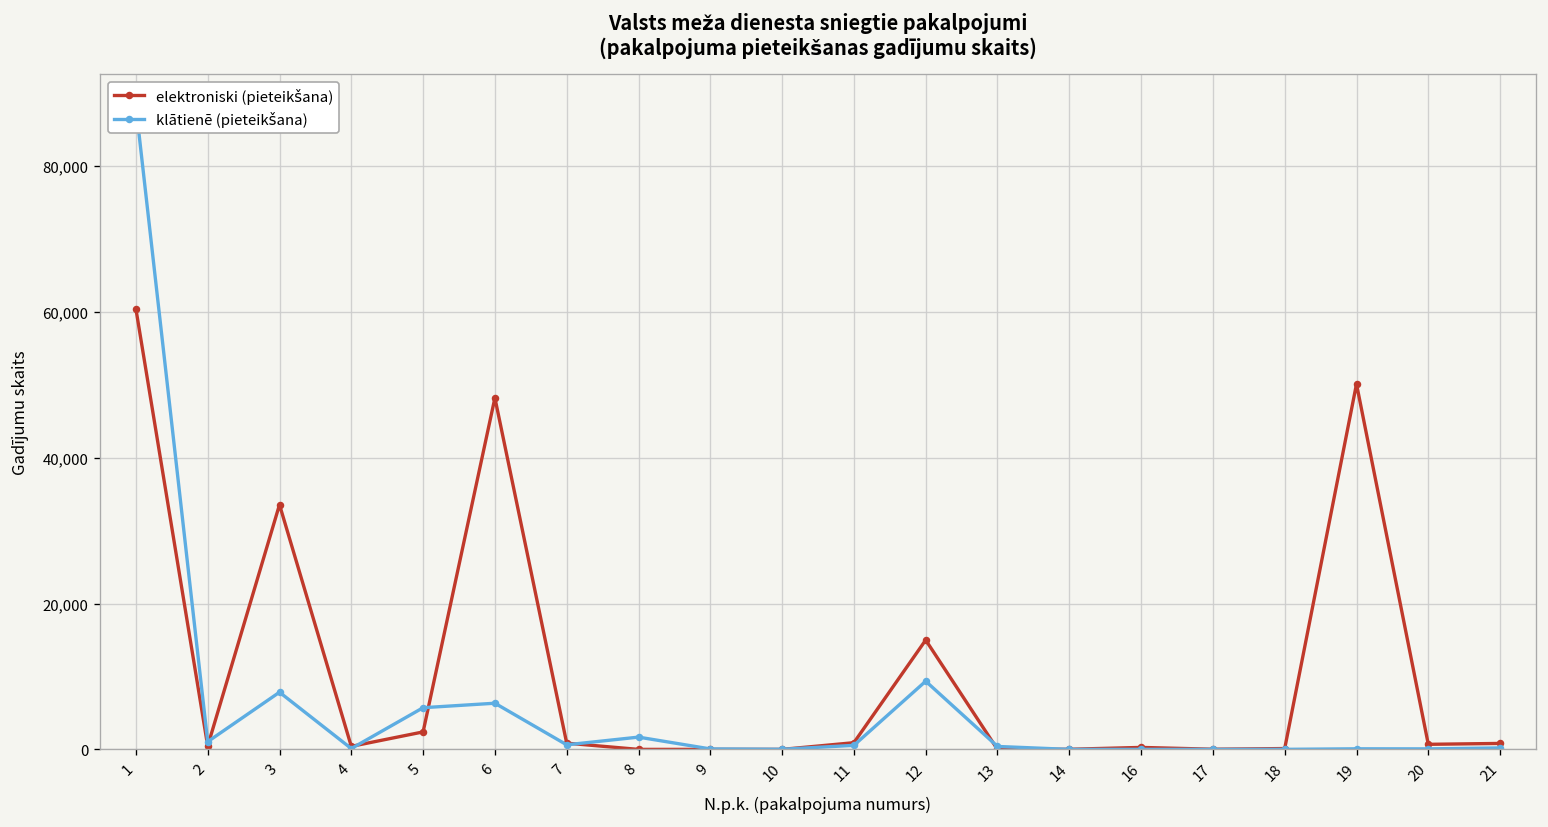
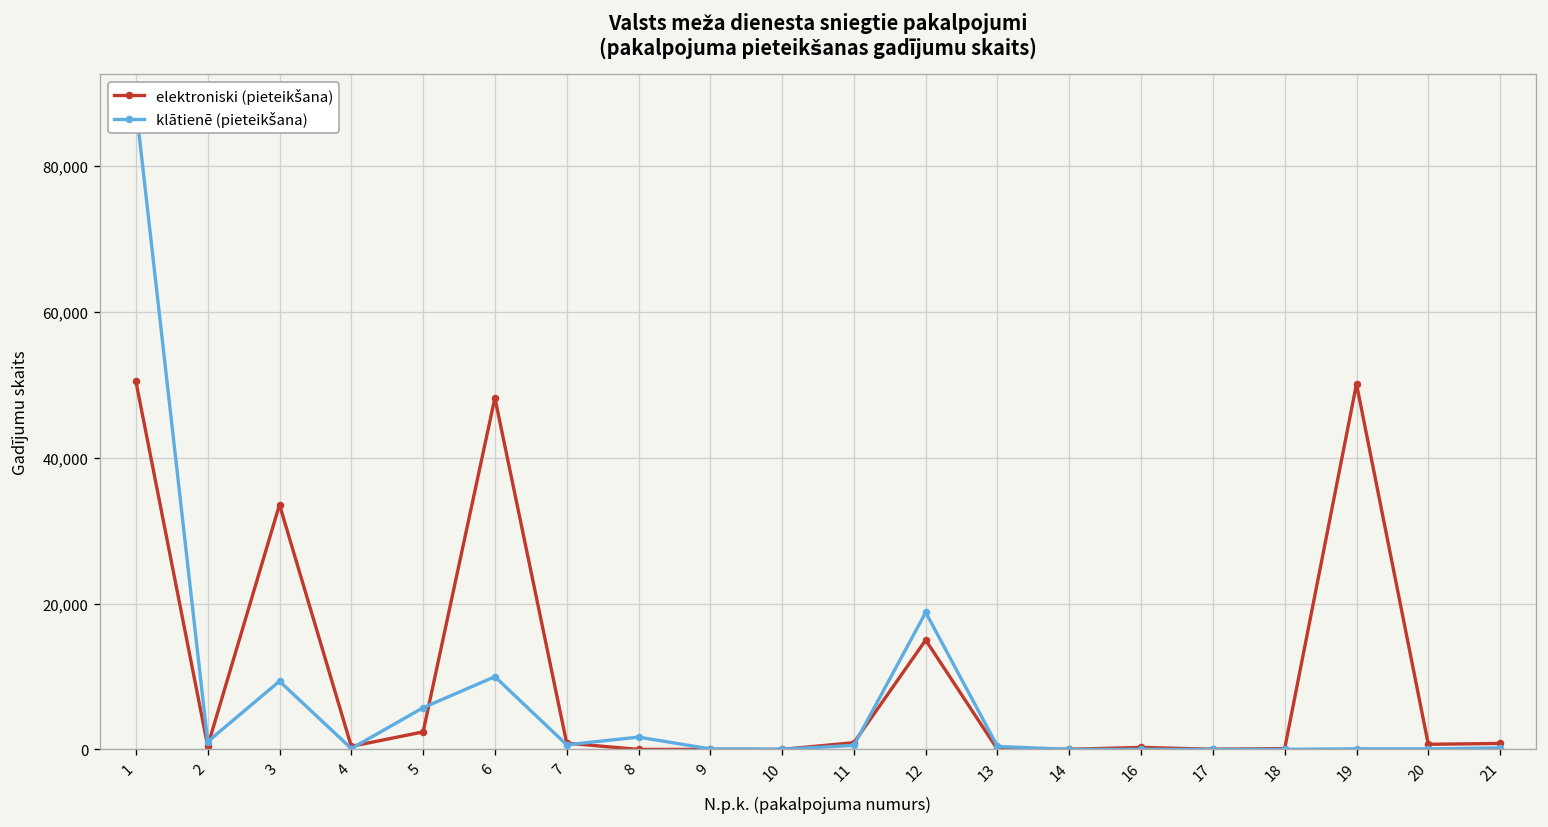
  {
    "elektroniski (pieteikšana)": {
-     "1": "60,000",
+     "1": "50,000",
      "2": "0",
      "3": "34,000",
      "5": "2,000",
      "6": "48,000",
      "8": "0",
      "12": "15,000",
      "19": "50,000",
      "20": "1,000",
      "21": "1,000"
    },
    "klātienē (pieteikšana)": {
      "2": "1,000",
-     "3": "8,000",
+     "3": "9,000",
      "5": "6,000",
-     "6": "6,000",
+     "6": "10,000",
      "8": "2,000",
-     "12": "9,000",
+     "12": "19,000",
      "19": "0",
      "20": "0",
      "21": "0"
    }
  }
